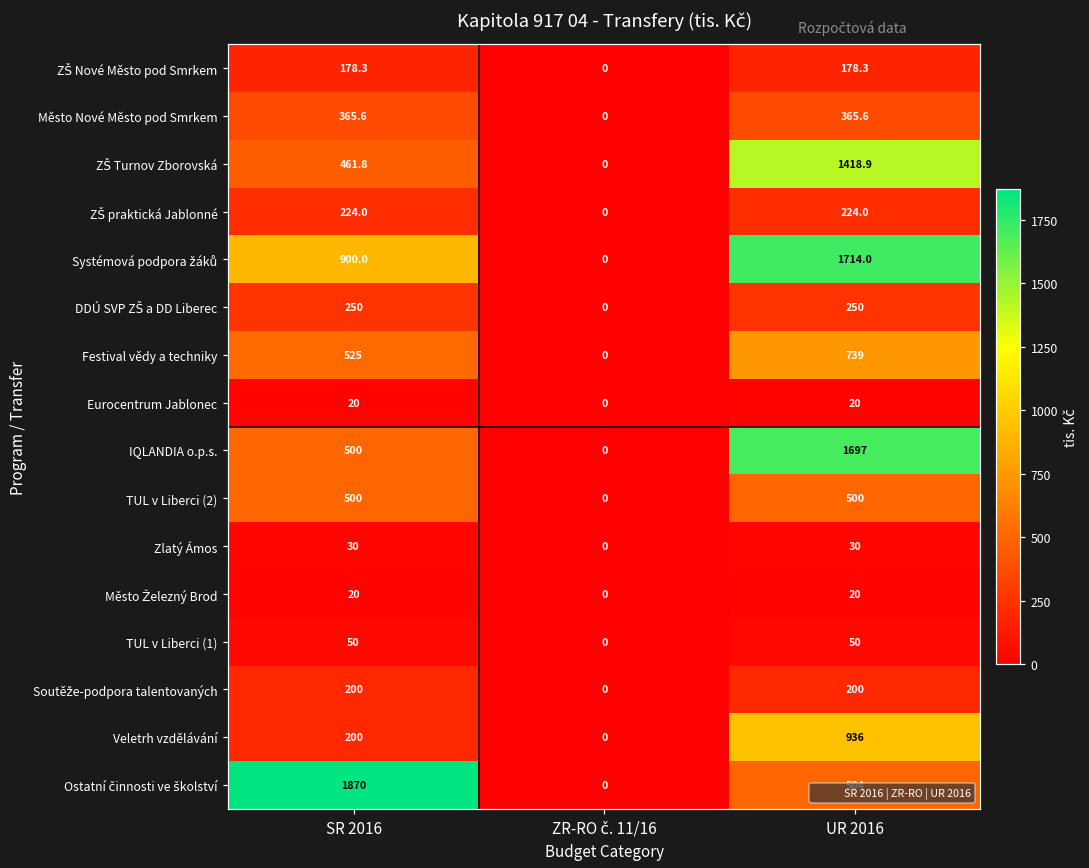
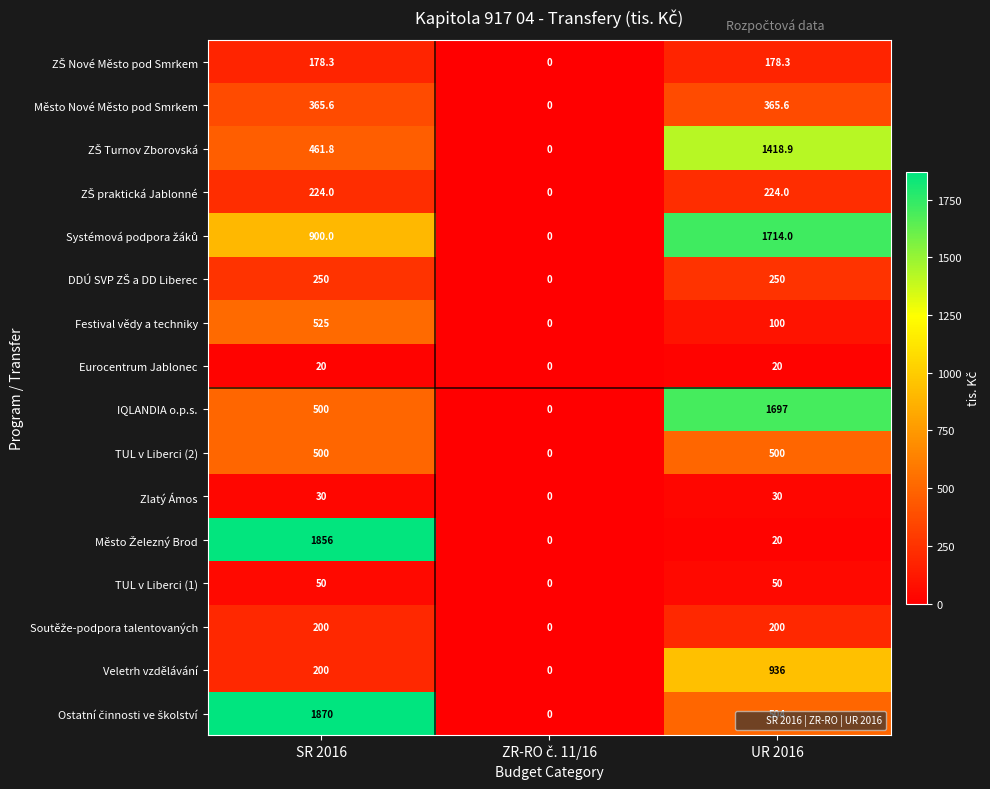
  {
    "ZŠ Nové Město pod Smrkem": {
      "SR 2016": 178.3,
      "ZR-RO č. 11/16": 0,
      "UR 2016": 178.3
    },
    "Město Nové Město pod Smrkem": {
      "SR 2016": 365.6,
      "ZR-RO č. 11/16": 0,
      "UR 2016": 365.6
    },
    "ZŠ Turnov Zborovská": {
      "SR 2016": 461.8,
      "ZR-RO č. 11/16": 0,
      "UR 2016": 1418.9
    },
    "ZŠ praktická Jablonné": {
      "SR 2016": 224.0,
      "ZR-RO č. 11/16": 0,
      "UR 2016": 224.0
    },
    "Systémová podpora žáků": {
      "SR 2016": 900.0,
      "ZR-RO č. 11/16": 0,
      "UR 2016": 1714.0
    },
    "DDÚ SVP ZŠ a DD Liberec": {
      "SR 2016": 250,
      "ZR-RO č. 11/16": 0,
      "UR 2016": 250
    },
    "Festival vědy a techniky": {
      "SR 2016": 525,
      "ZR-RO č. 11/16": 0,
-     "UR 2016": 739
+     "UR 2016": 100
    },
    "Eurocentrum Jablonec": {
      "SR 2016": 20,
      "ZR-RO č. 11/16": 0,
      "UR 2016": 20
    },
    "IQLANDIA o.p.s.": {
      "SR 2016": 500,
      "ZR-RO č. 11/16": 0,
      "UR 2016": 1697
    },
    "TUL v Liberci (2)": {
      "SR 2016": 500,
      "ZR-RO č. 11/16": 0,
      "UR 2016": 500
    },
    "Zlatý Ámos": {
      "SR 2016": 30,
      "ZR-RO č. 11/16": 0,
      "UR 2016": 30
    },
    "Město Železný Brod": {
-     "SR 2016": 20,
+     "SR 2016": 1856,
      "ZR-RO č. 11/16": 0,
      "UR 2016": 20
    },
    "TUL v Liberci (1)": {
      "SR 2016": 50,
      "ZR-RO č. 11/16": 0,
      "UR 2016": 50
    },
    "Soutěže-podpora talentovaných": {
      "SR 2016": 200,
      "ZR-RO č. 11/16": 0,
      "UR 2016": 200
    },
    "Veletrh vzdělávání": {
      "SR 2016": 200,
      "ZR-RO č. 11/16": 0,
      "UR 2016": 936
    },
    "Ostatní činnosti ve školství": {
      "SR 2016": 1870,
      "ZR-RO č. 11/16": 0
    }
  }
